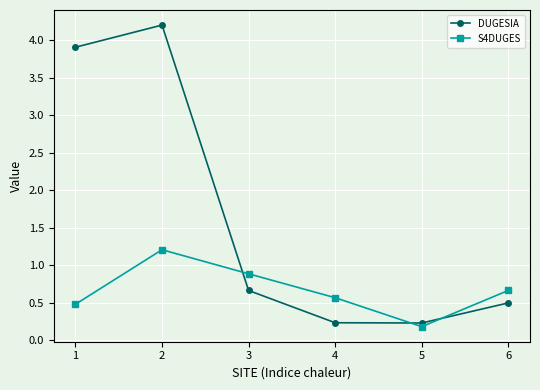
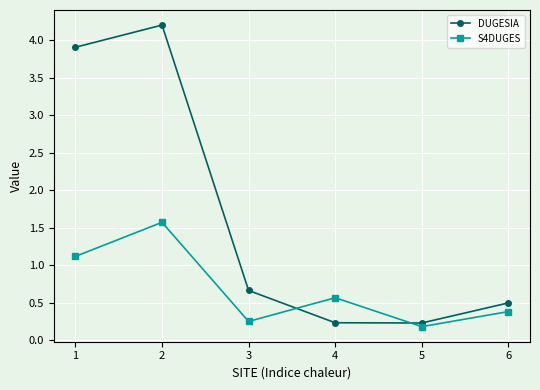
  {
    "DUGESIA": {
      "1": 3.9,
      "2": 4.2,
      "3": 0.7,
      "4": 0.2,
      "5": 0.2,
      "6": 0.5
    },
    "S4DUGES": {
-     "1": 0.5,
-     "2": 1.2,
-     "3": 0.9,
+     "1": 1.1,
+     "2": 1.6,
+     "3": 0.2,
      "4": 0.6,
      "5": 0.2,
-     "6": 0.7
+     "6": 0.4
    }
  }
